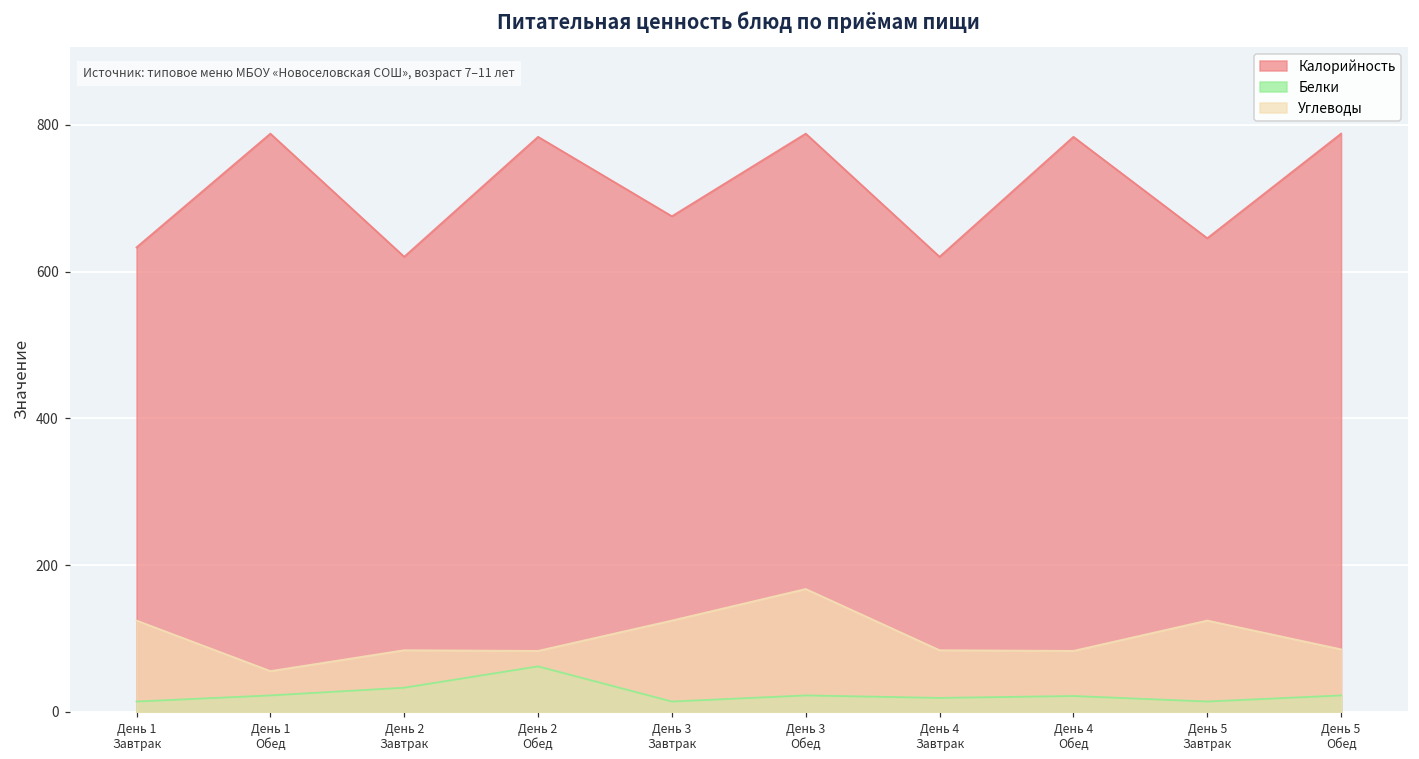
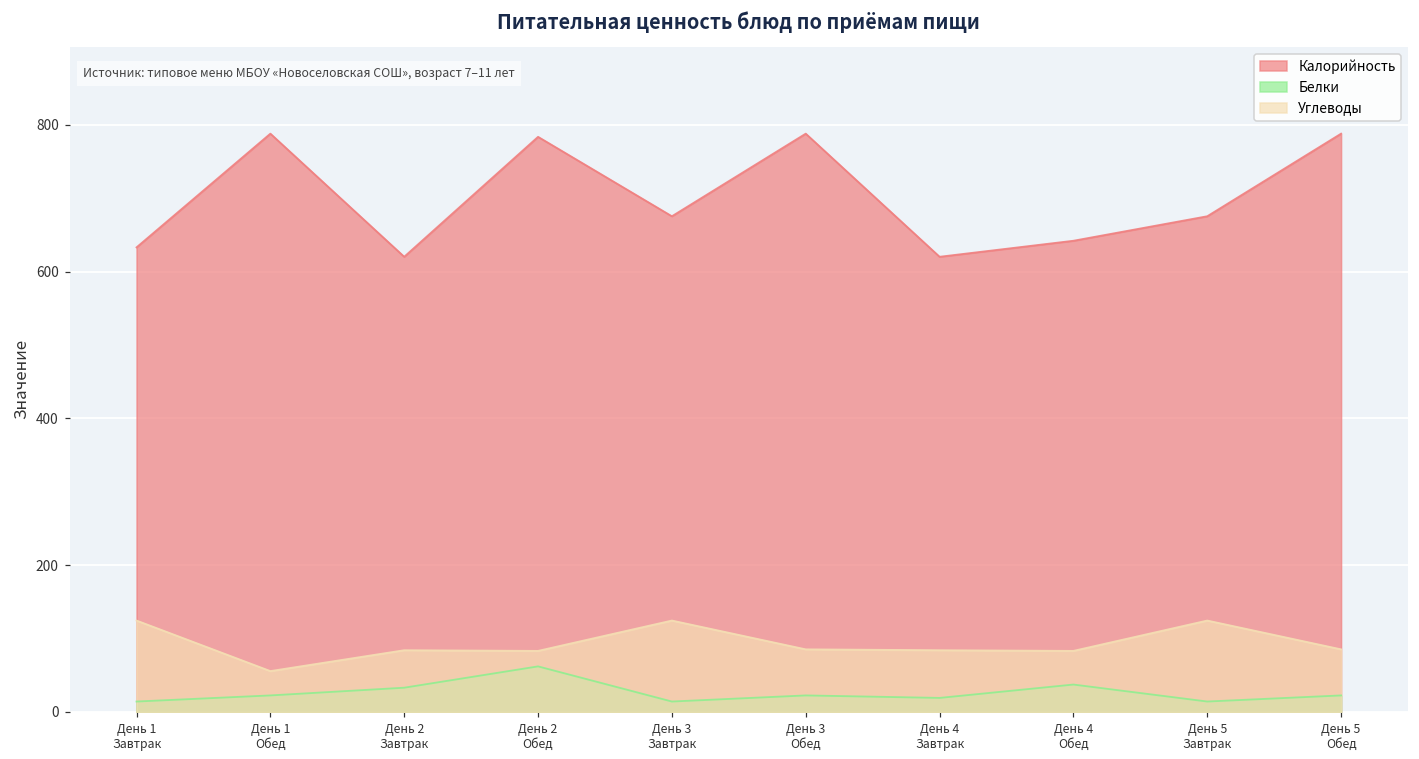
  {
    "Калорийность": {
      "День 1 Завтрак": 630,
      "День 1 Обед": 790,
      "День 2 Завтрак": 620,
      "День 2 Обед": 780,
      "День 3 Завтрак": 680,
      "День 3 Обед": 790,
      "День 4 Завтрак": 620,
-     "День 4 Обед": 780,
-     "День 5 Завтрак": 650,
+     "День 4 Обед": 640,
+     "День 5 Завтрак": 680,
      "День 5 Обед": 790
    },
    "Белки": {
      "День 1 Завтрак": 10,
      "День 1 Обед": 20,
      "День 2 Завтрак": 30,
      "День 2 Обед": 60,
      "День 3 Завтрак": 10,
      "День 3 Обед": 20,
      "День 4 Завтрак": 20,
-     "День 4 Обед": 20,
+     "День 4 Обед": 40,
      "День 5 Завтрак": 10,
      "День 5 Обед": 20
    },
    "Углеводы": {
      "День 1 Завтрак": 120,
      "День 1 Обед": 60,
      "День 2 Завтрак": 80,
      "День 2 Обед": 80,
      "День 3 Завтрак": 120,
-     "День 3 Обед": 170,
+     "День 3 Обед": 90,
      "День 4 Завтрак": 80,
      "День 4 Обед": 80,
      "День 5 Завтрак": 120,
      "День 5 Обед": 90
    }
  }
